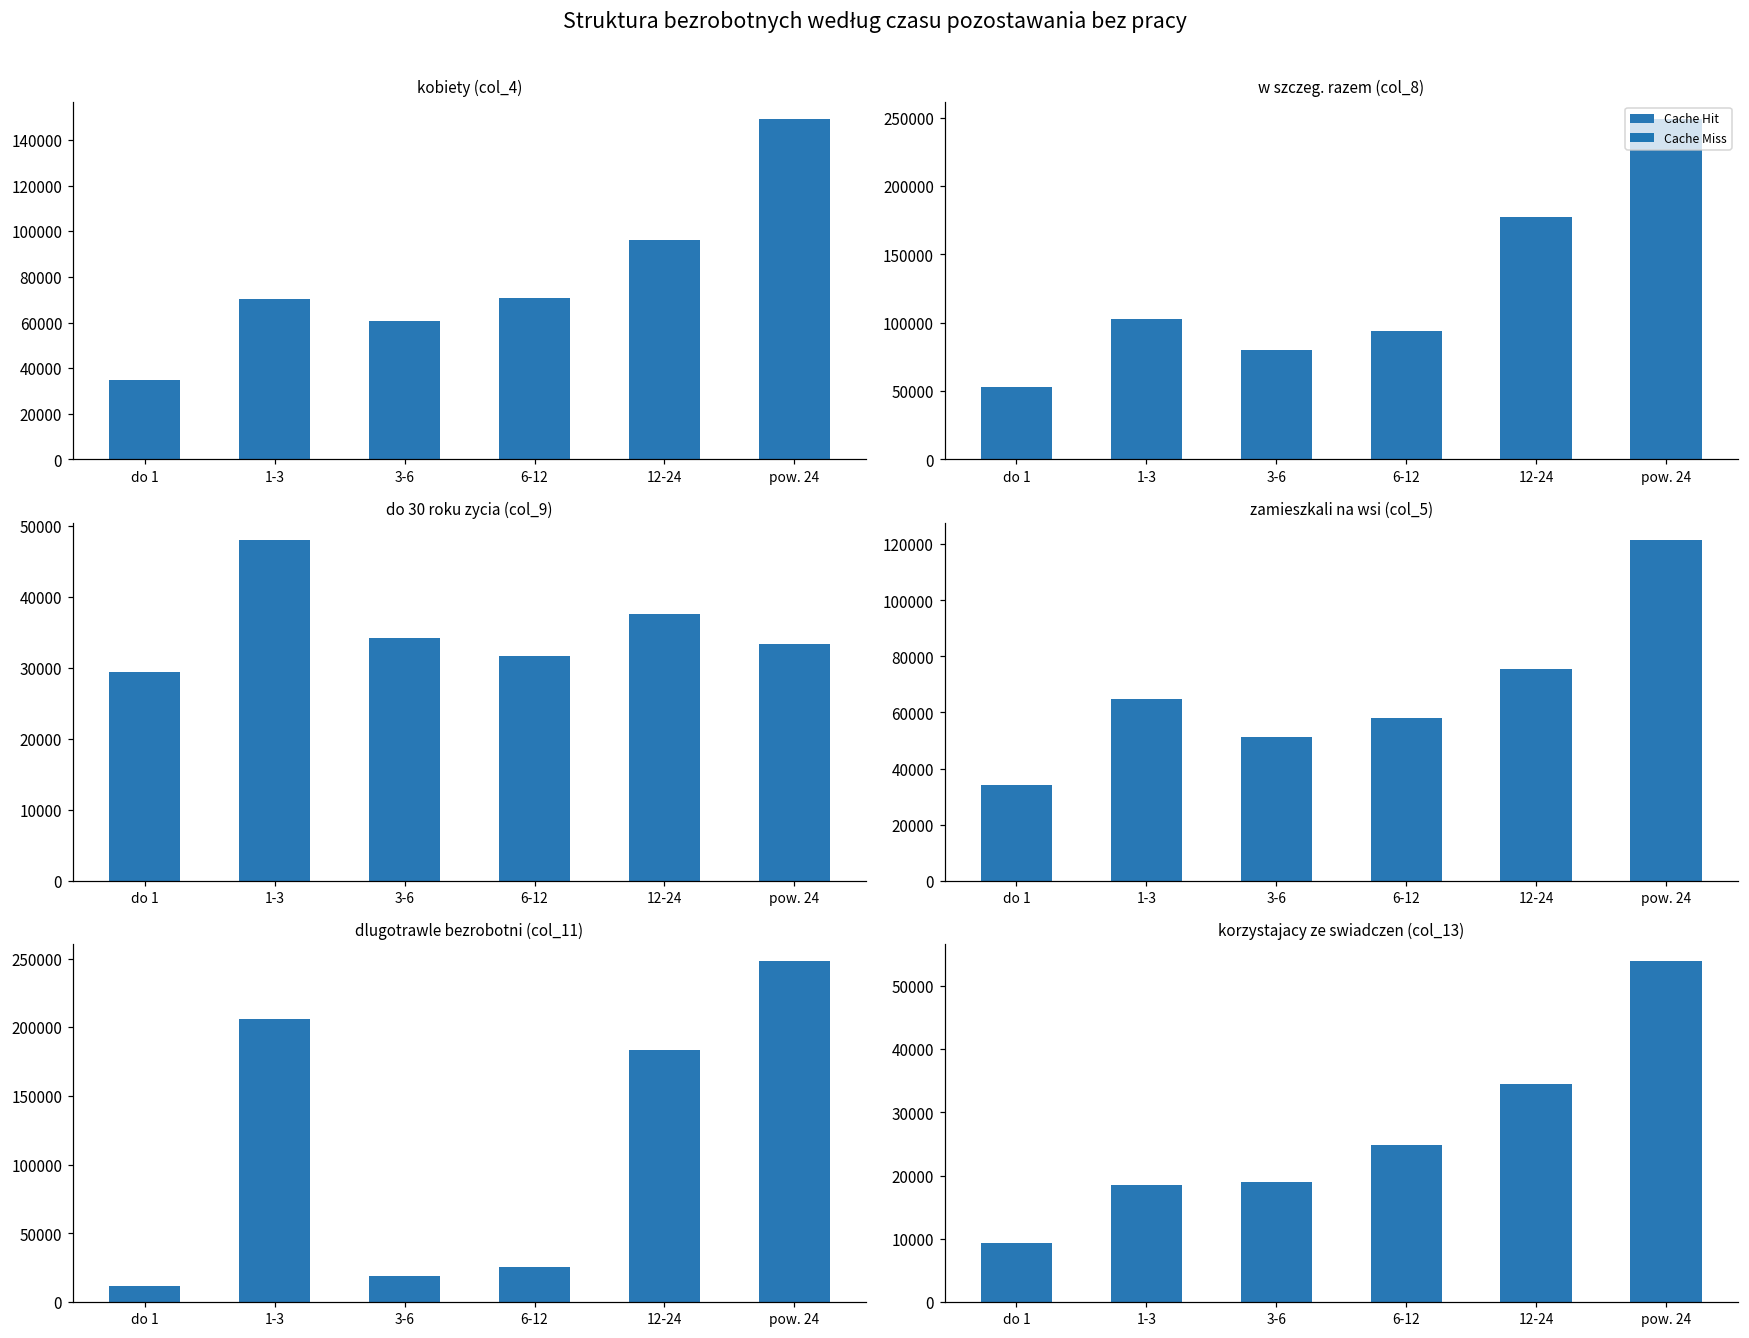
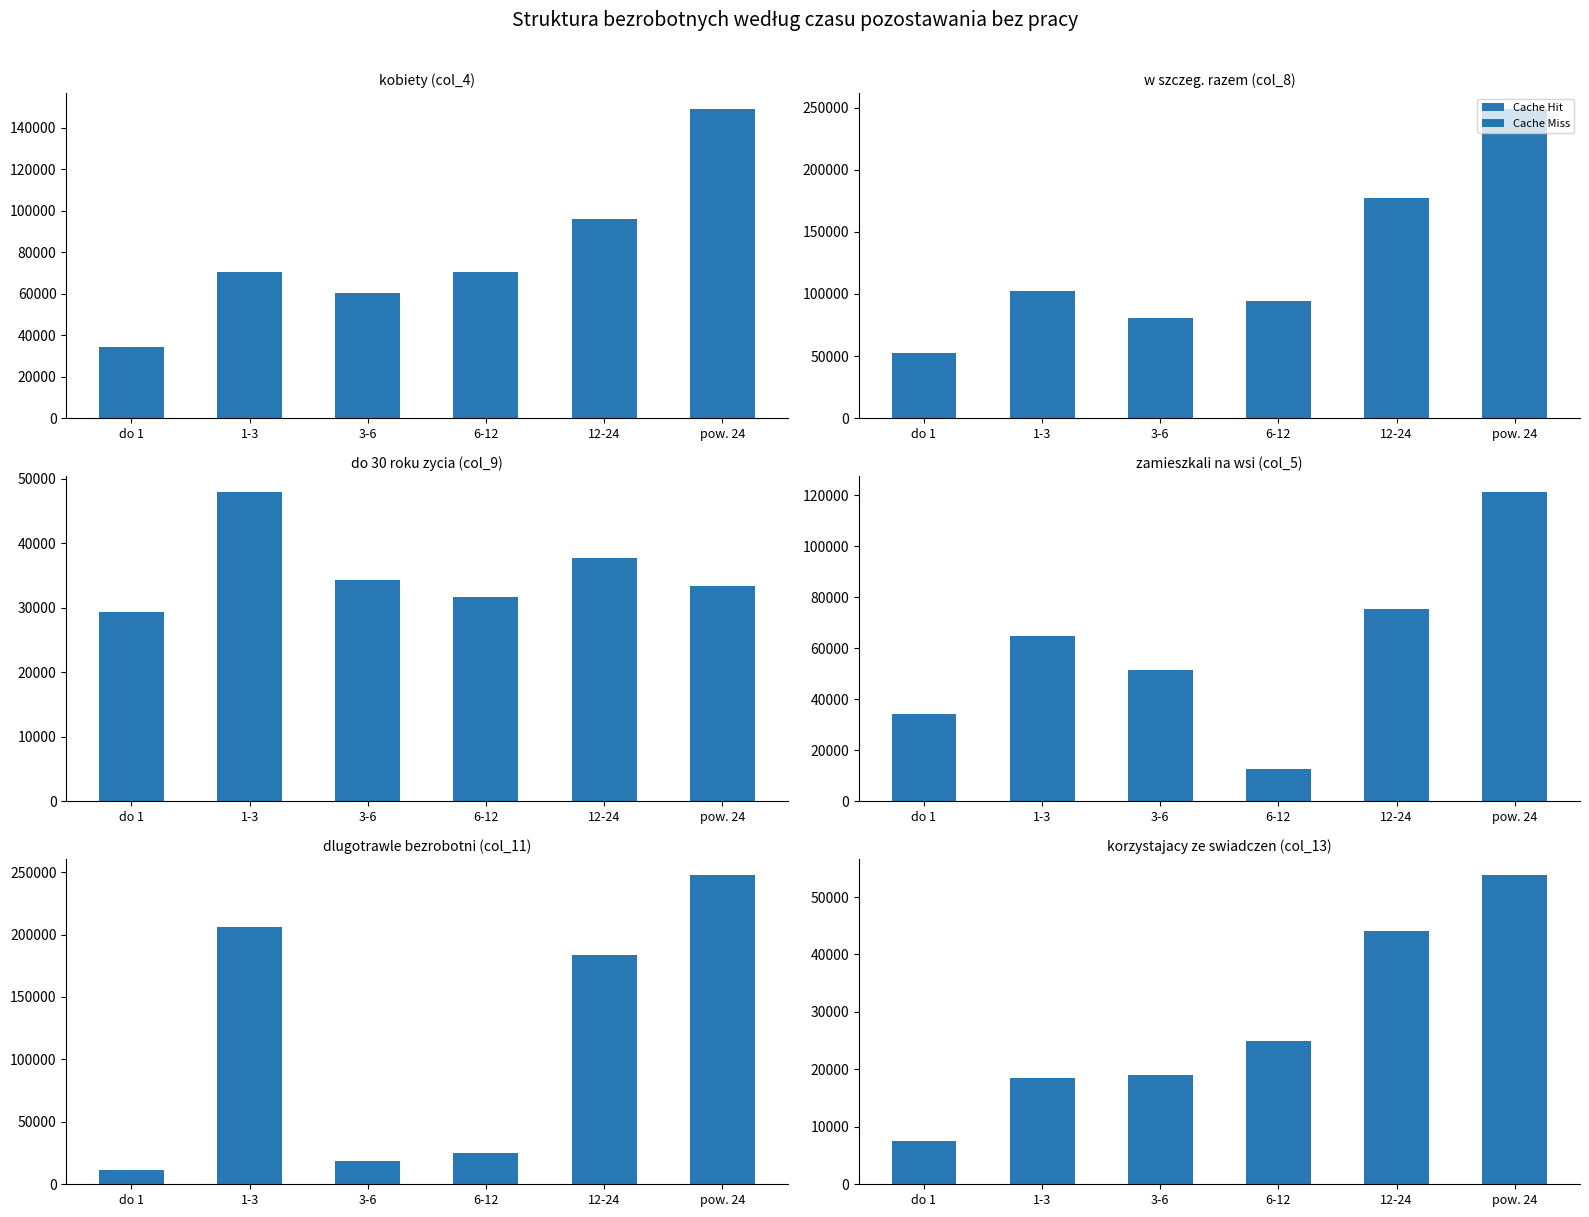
  {
    "kobiety (col_4)": {
      "do 1": 35000,
      "1-3": 70000,
      "3-6": 61000,
      "6-12": 71000,
      "12-24": 96000,
      "pow. 24": 149000
    },
    "w szczeg. razem (col_8)": {
      "do 1": 53000,
      "1-3": 102000,
      "3-6": 80000,
      "6-12": 94000,
      "12-24": 177000
    },
    "do 30 roku zycia (col_9)": {
      "do 1": 29000,
      "1-3": 48000,
      "3-6": 34000,
      "6-12": 32000,
      "12-24": 38000,
      "pow. 24": 33000
    },
    "zamieszkali na wsi (col_5)": {
      "do 1": 34000,
      "1-3": 65000,
      "3-6": 51000,
-     "6-12": 58000,
+     "6-12": 13000,
      "12-24": 76000,
      "pow. 24": 122000
    },
    "dlugotrawle bezrobotni (col_11)": {
      "do 1": 11000,
      "1-3": 206000,
      "3-6": 19000,
      "6-12": 25000,
      "12-24": 183000,
      "pow. 24": 248000
    },
    "korzystajacy ze swiadczen (col_13)": {
-     "do 1": 9000,
+     "do 1": 8000,
      "1-3": 19000,
      "3-6": 19000,
      "6-12": 25000,
-     "12-24": 34000,
+     "12-24": 44000,
      "pow. 24": 54000
    }
  }
